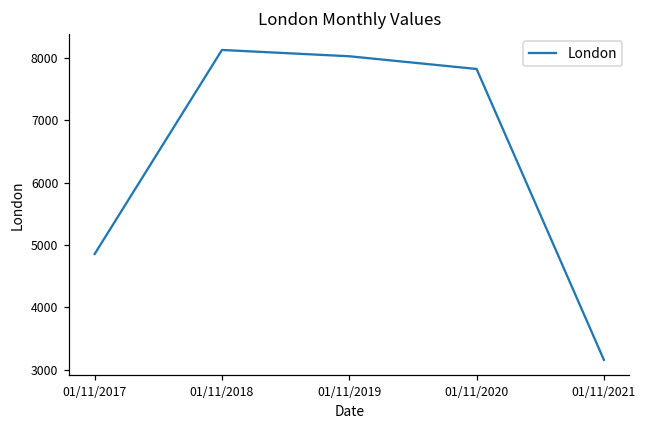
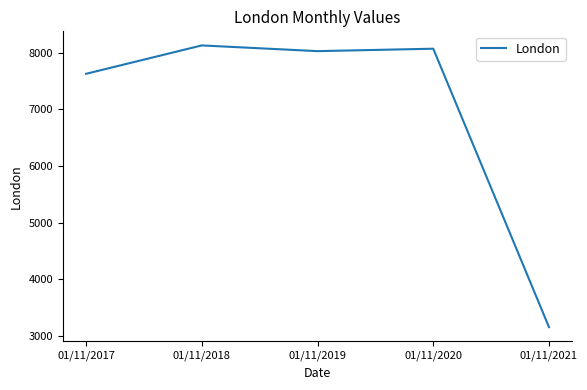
  {
-   "01/11/2017": 4900,
+   "01/11/2017": 7600,
    "01/11/2018": 8100,
    "01/11/2019": 8000,
-   "01/11/2020": 7800,
+   "01/11/2020": 8100,
    "01/11/2021": 3200
  }
